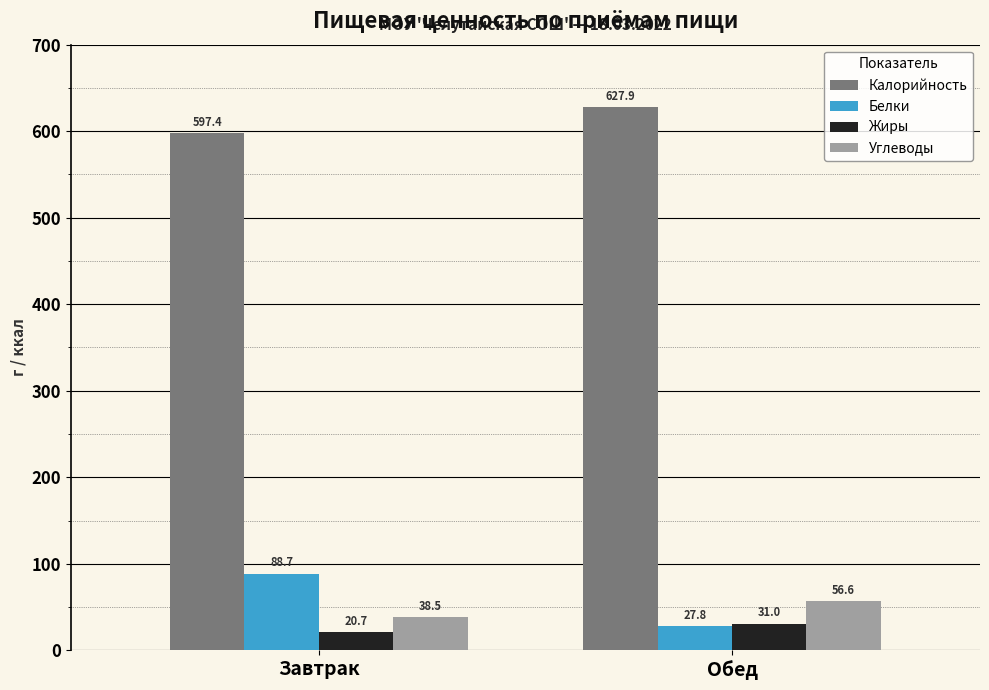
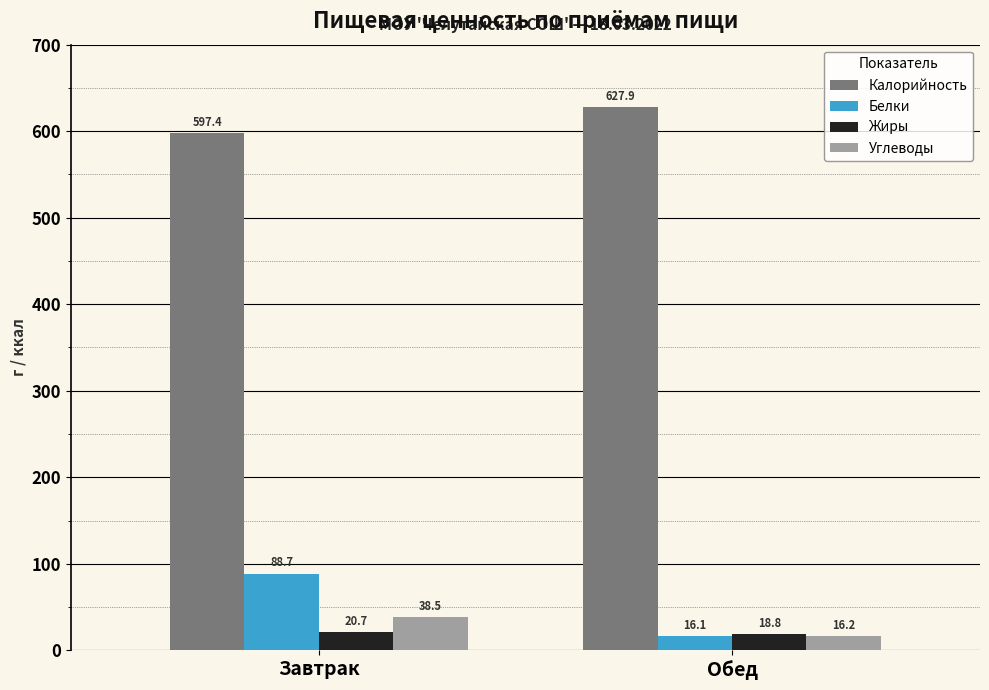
  {
    "Калорийность": {
      "Завтрак": 597.4,
      "Обед": 627.9
    },
    "Белки": {
      "Завтрак": 88.7,
-     "Обед": 27.8
+     "Обед": 16.1
    },
    "Жиры": {
      "Завтрак": 20.7,
-     "Обед": 31.0
+     "Обед": 18.8
    },
    "Углеводы": {
      "Завтрак": 38.5,
-     "Обед": 56.6
+     "Обед": 16.2
    }
  }
